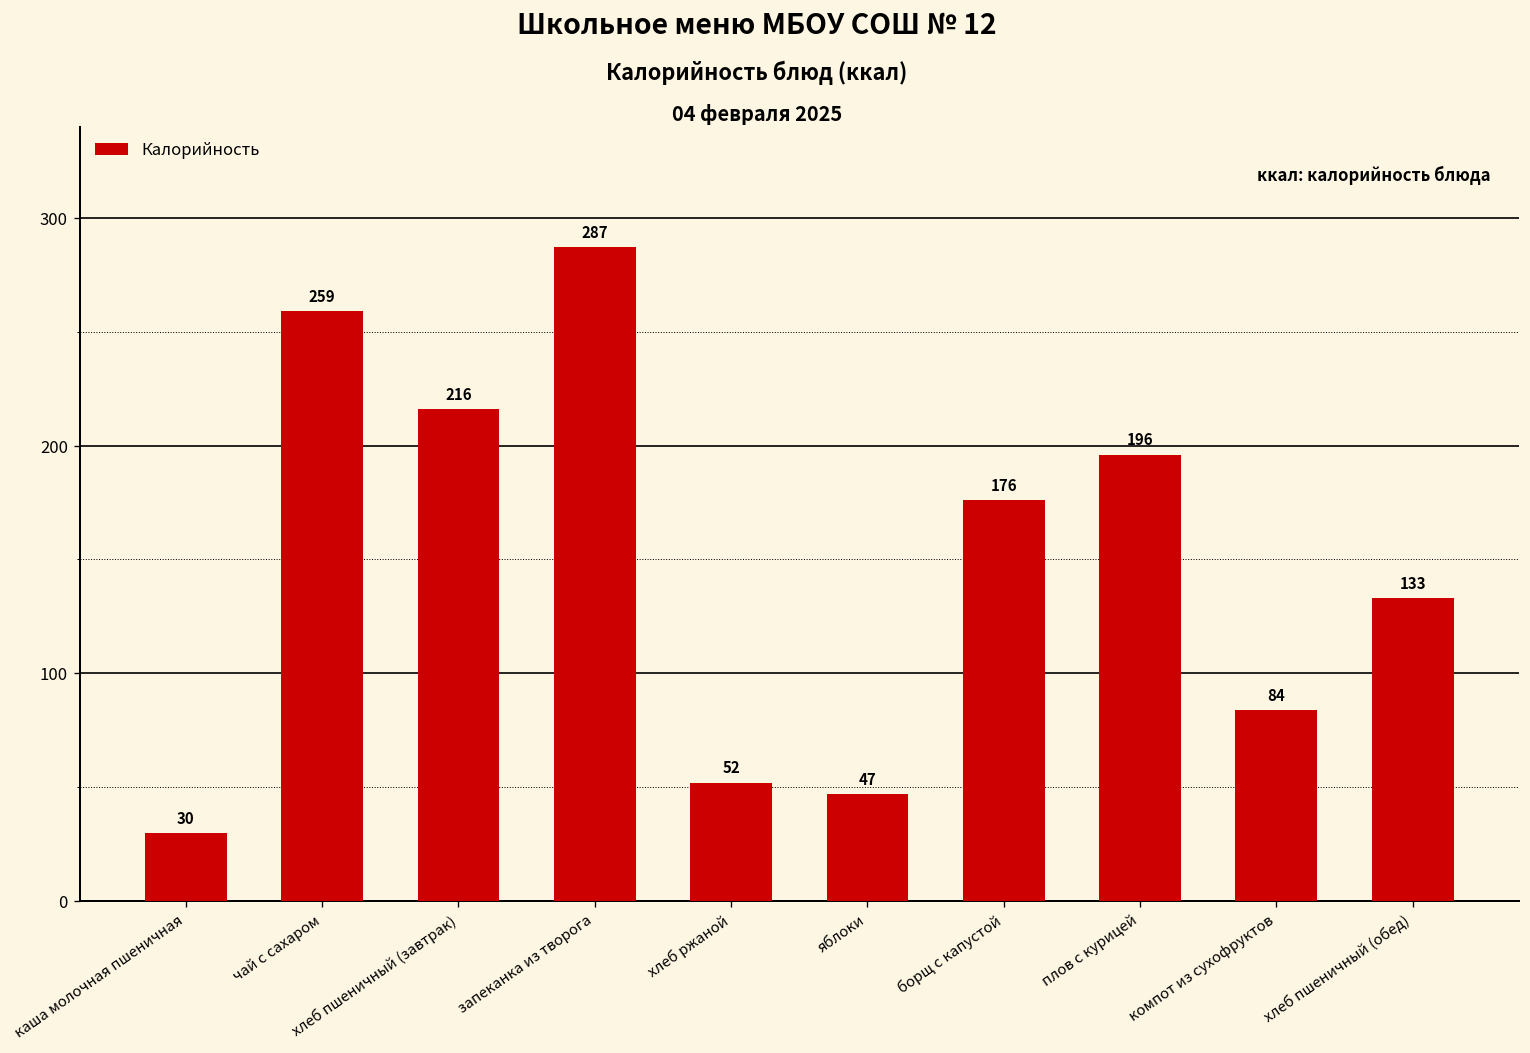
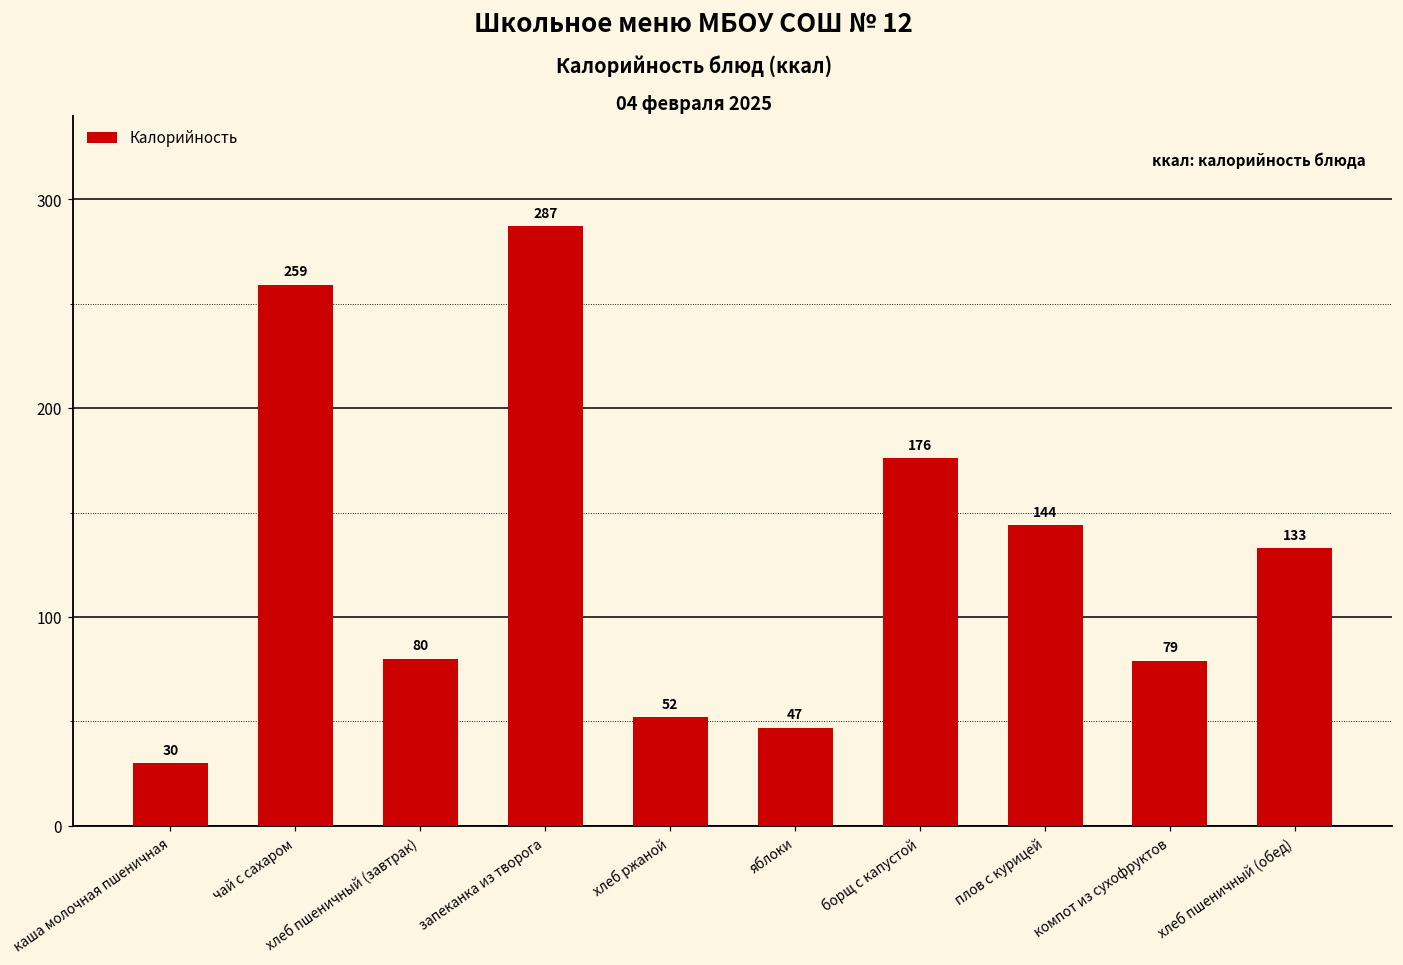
  {
    "каша молочная пшеничная": 30,
    "чай с сахаром": 259,
-   "хлеб пшеничный (завтрак)": 216,
+   "хлеб пшеничный (завтрак)": 80,
    "запеканка из творога": 287,
    "хлеб ржаной": 52,
    "яблоки": 47,
    "борщ с капустой": 176,
-   "плов с курицей": 196,
-   "компот из сухофруктов": 84,
+   "плов с курицей": 144,
+   "компот из сухофруктов": 79,
    "хлеб пшеничный (обед)": 133
  }
